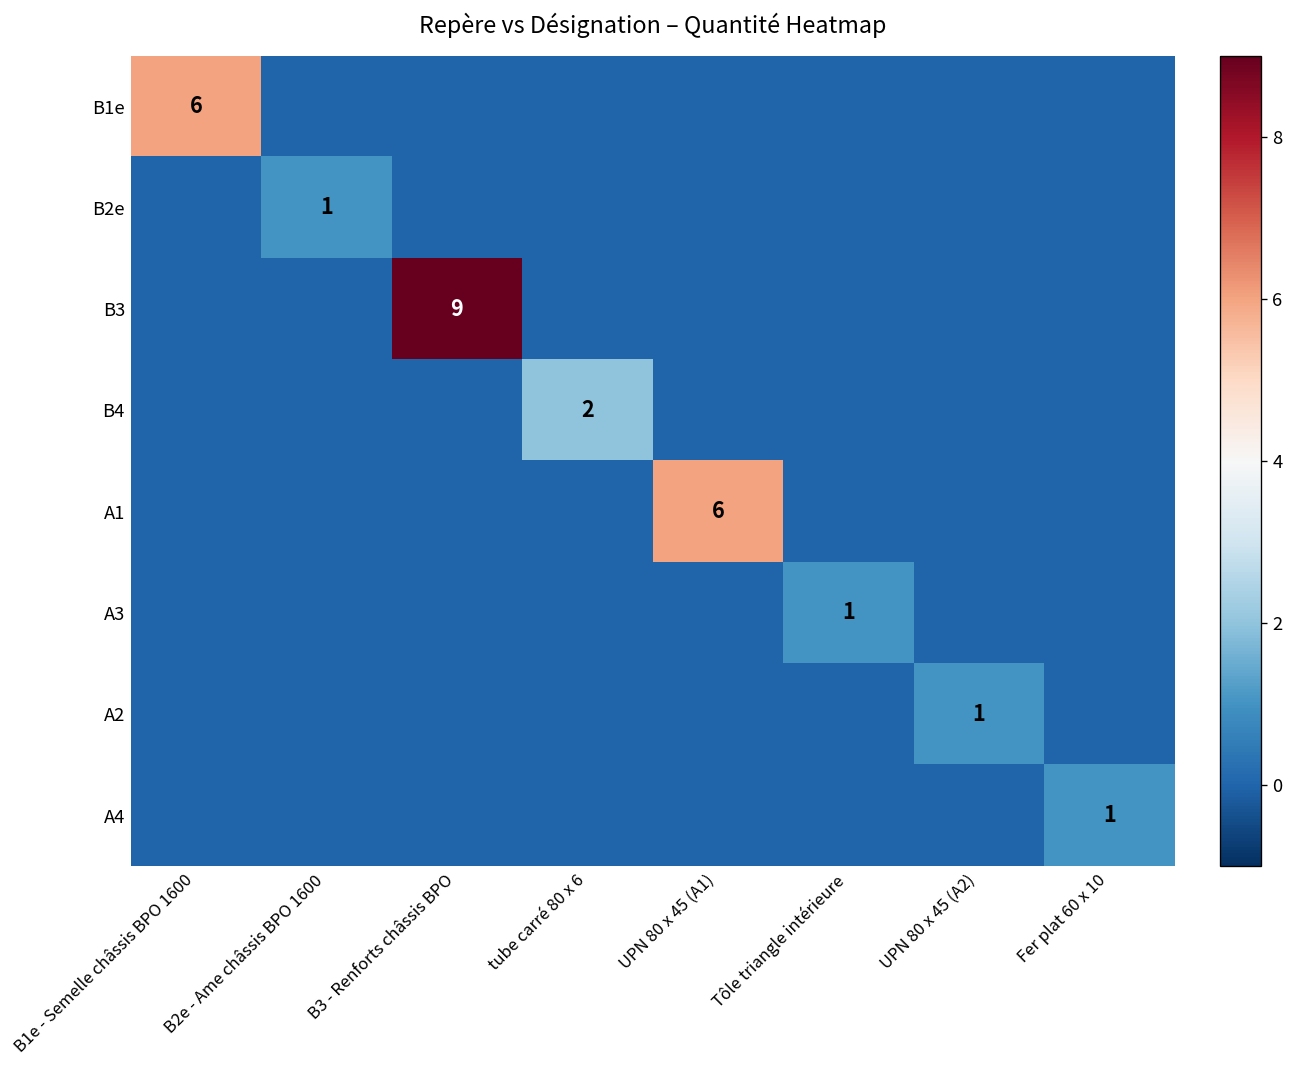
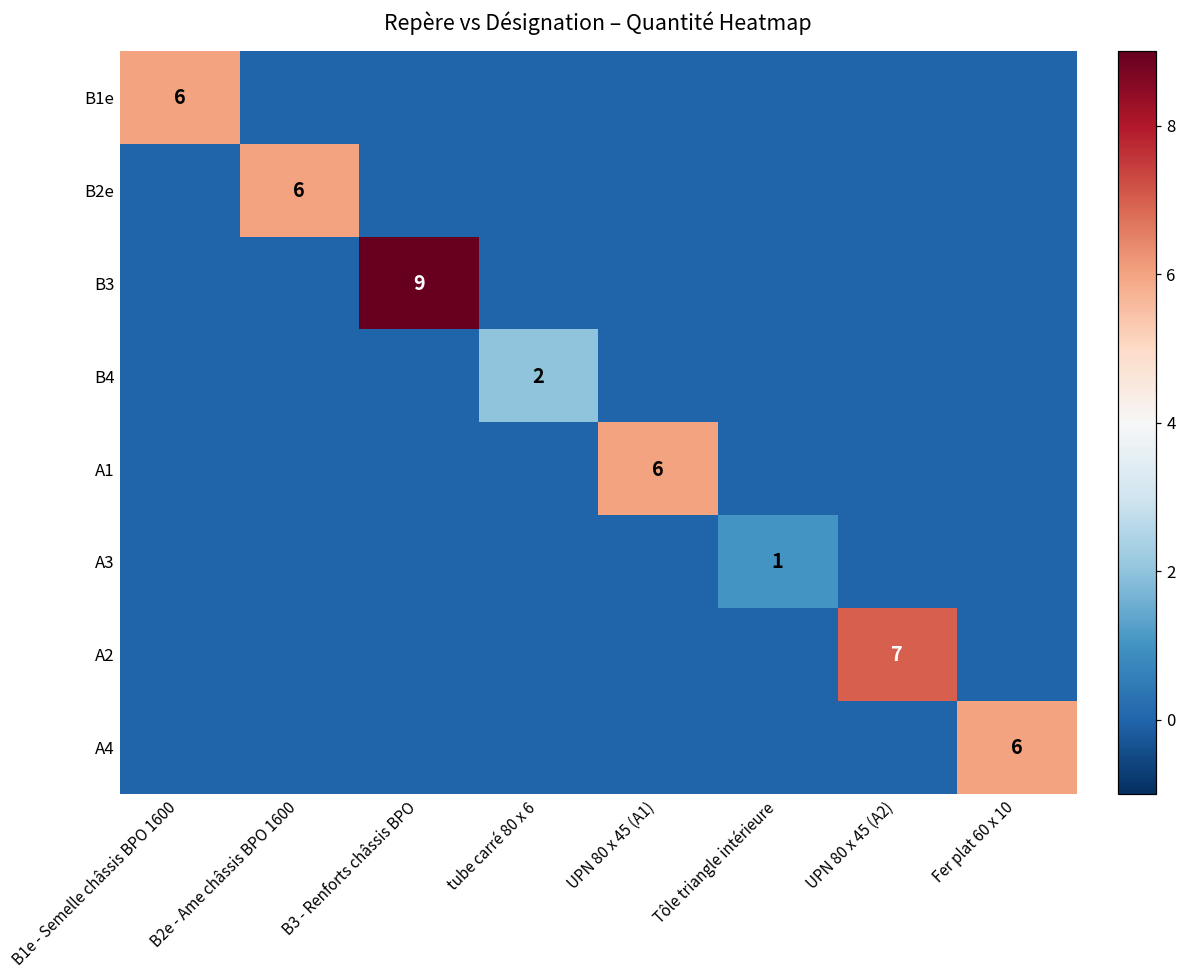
  {
    "B1e": {
      "B1e - Semelle châssis BPO 1600": 6
    },
    "B2e": {
-     "B2e - Ame châssis BPO 1600": 1
+     "B2e - Ame châssis BPO 1600": 6
    },
    "B3": {
      "B3 - Renforts châssis BPO": 9
    },
    "B4": {
      "tube carré 80 x 6": 2
    },
    "A1": {
      "UPN 80 x 45 (A1)": 6
    },
    "A3": {
      "Tôle triangle intérieure": 1
    },
    "A2": {
-     "UPN 80 x 45 (A2)": 1
+     "UPN 80 x 45 (A2)": 7
    },
    "A4": {
-     "Fer plat 60 x 10": 1
+     "Fer plat 60 x 10": 6
    }
  }
